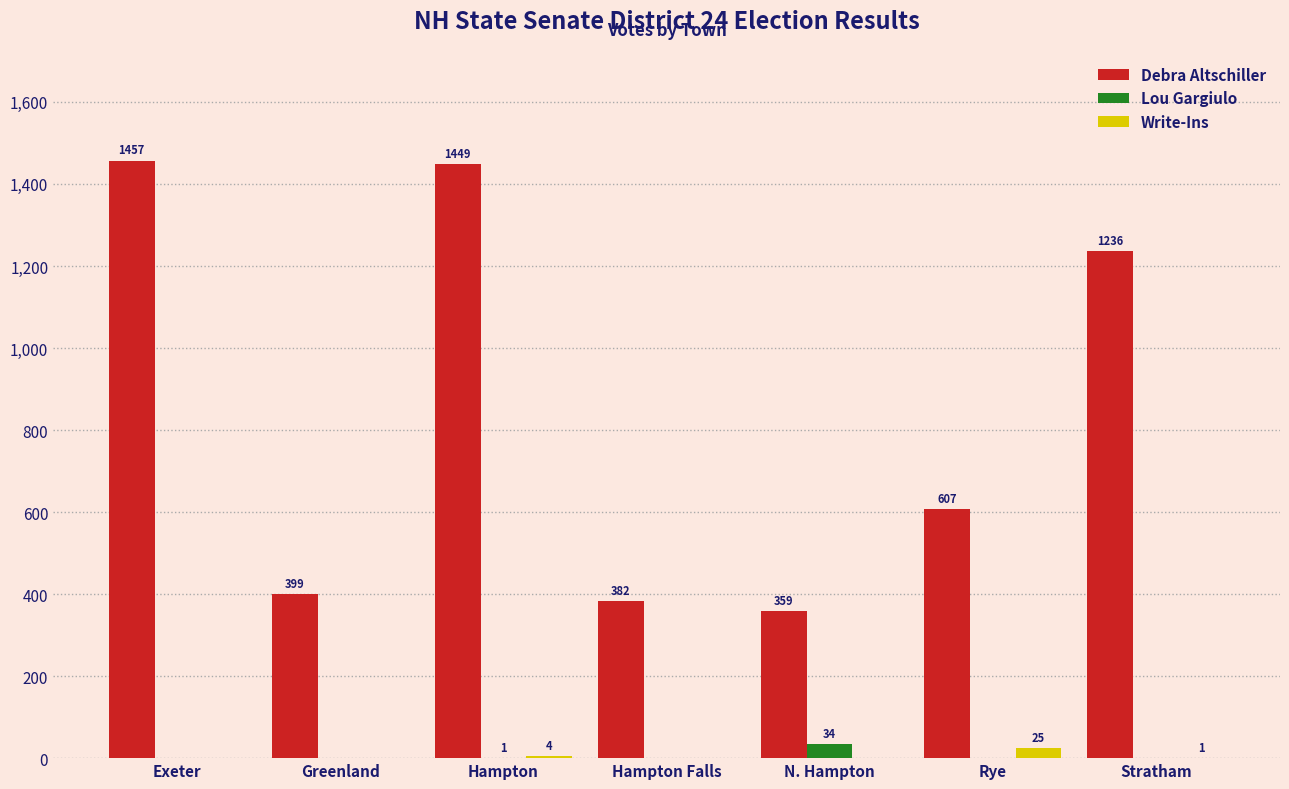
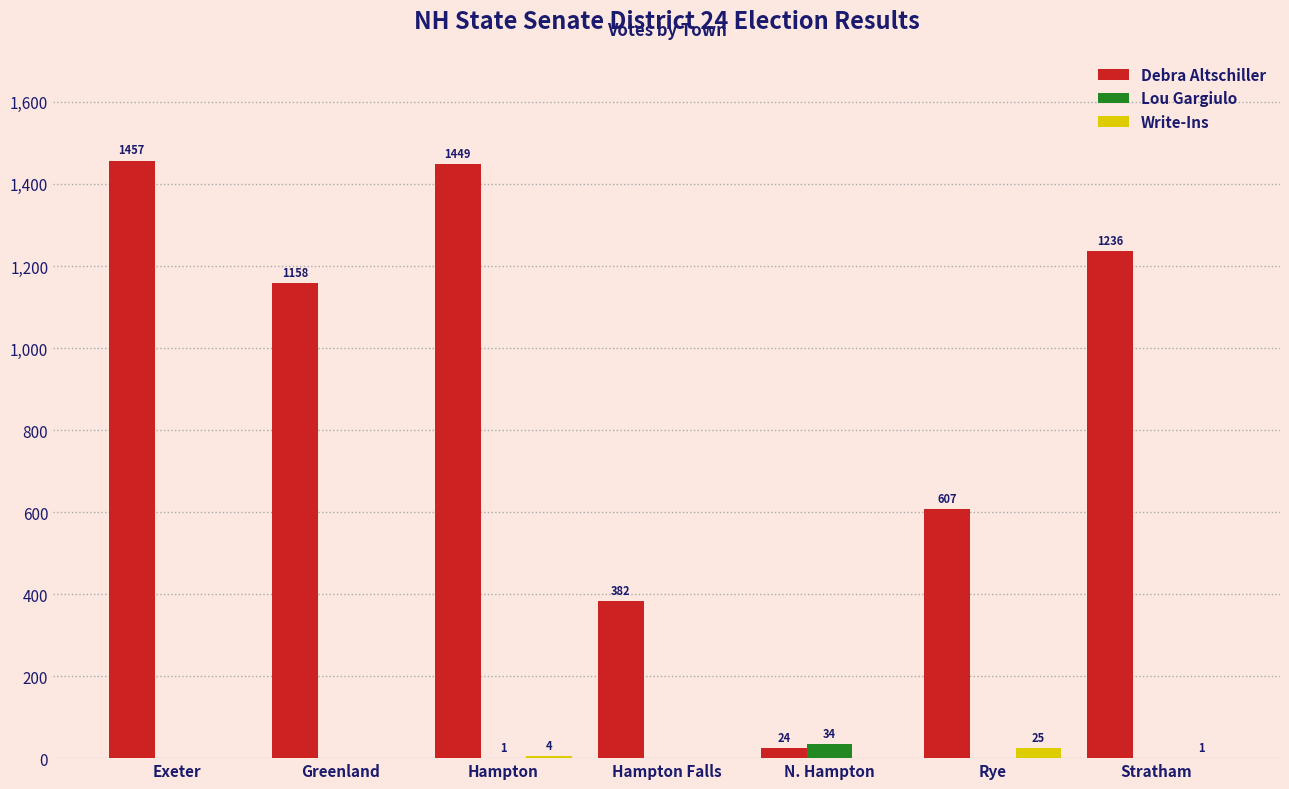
  {
    "Debra Altschiller": {
      "Exeter": 1457,
-     "Greenland": 399,
+     "Greenland": 1158,
      "Hampton": 1449,
      "Hampton Falls": 382,
-     "N. Hampton": 359,
+     "N. Hampton": 24,
      "Rye": 607,
      "Stratham": 1236
    },
    "Lou Gargiulo": {
      "Hampton": 1,
      "N. Hampton": 34
    },
    "Write-Ins": {
      "Hampton": 4,
      "Rye": 25,
      "Stratham": 1
    }
  }
